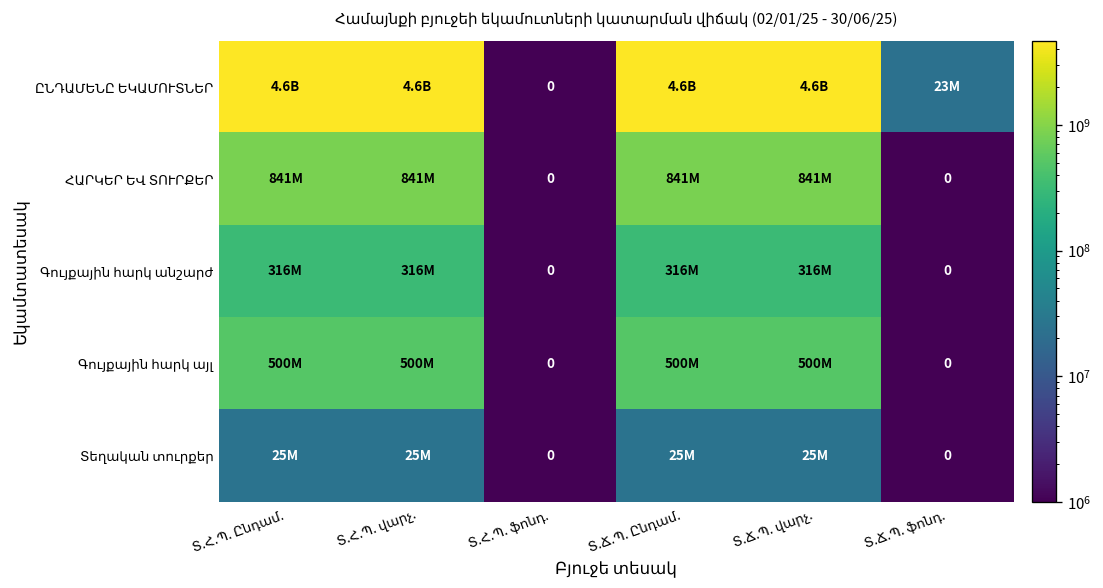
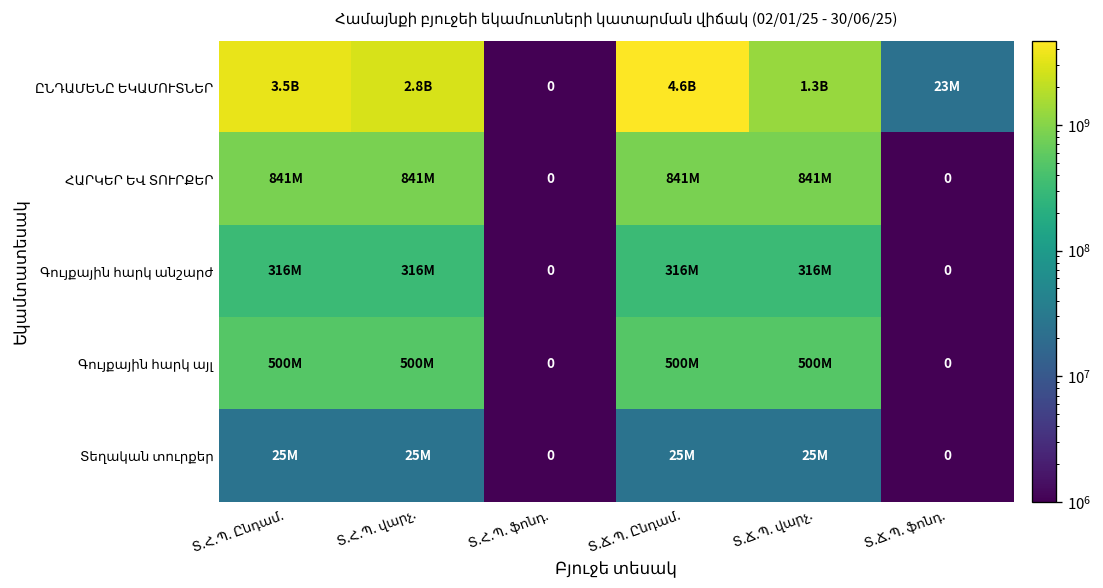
  {
    "ԸՆԴԱՄԵՆԸ ԵԿԱՄՈՒՏՆԵՐ": {
-     "Տ.Հ.Պ. Ընդամ.": "4.6B",
-     "Տ.Հ.Պ. վարչ.": "4.6B",
+     "Տ.Հ.Պ. Ընդամ.": "3.5B",
+     "Տ.Հ.Պ. վարչ.": "2.8B",
      "Տ.Հ.Պ. ֆոնդ.": "0",
      "Տ.Ճ.Պ. Ընդամ.": "4.6B",
-     "Տ.Ճ.Պ. վարչ.": "4.6B",
+     "Տ.Ճ.Պ. վարչ.": "1.3B",
      "Տ.Ճ.Պ. ֆոնդ.": "23M"
    },
    "ՀԱՐԿԵՐ ԵՎ ՏՈՒՐՔԵՐ": {
      "Տ.Հ.Պ. Ընդամ.": "841M",
      "Տ.Հ.Պ. վարչ.": "841M",
      "Տ.Հ.Պ. ֆոնդ.": "0",
      "Տ.Ճ.Պ. Ընդամ.": "841M",
      "Տ.Ճ.Պ. վարչ.": "841M",
      "Տ.Ճ.Պ. ֆոնդ.": "0"
    },
    "Գույքային հարկ անշարժ": {
      "Տ.Հ.Պ. Ընդամ.": "316M",
      "Տ.Հ.Պ. վարչ.": "316M",
      "Տ.Հ.Պ. ֆոնդ.": "0",
      "Տ.Ճ.Պ. Ընդամ.": "316M",
      "Տ.Ճ.Պ. վարչ.": "316M",
      "Տ.Ճ.Պ. ֆոնդ.": "0"
    },
    "Գույքային հարկ այլ": {
      "Տ.Հ.Պ. Ընդամ.": "500M",
      "Տ.Հ.Պ. վարչ.": "500M",
      "Տ.Հ.Պ. ֆոնդ.": "0",
      "Տ.Ճ.Պ. Ընդամ.": "500M",
      "Տ.Ճ.Պ. վարչ.": "500M",
      "Տ.Ճ.Պ. ֆոնդ.": "0"
    },
    "Տեղական տուրքեր": {
      "Տ.Հ.Պ. Ընդամ.": "25M",
      "Տ.Հ.Պ. վարչ.": "25M",
      "Տ.Հ.Պ. ֆոնդ.": "0",
      "Տ.Ճ.Պ. Ընդամ.": "25M",
      "Տ.Ճ.Պ. վարչ.": "25M",
      "Տ.Ճ.Պ. ֆոնդ.": "0"
    }
  }
